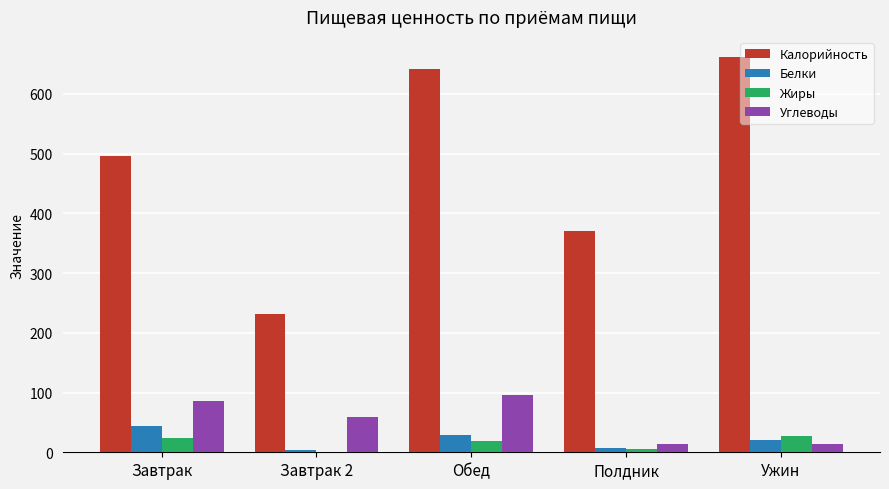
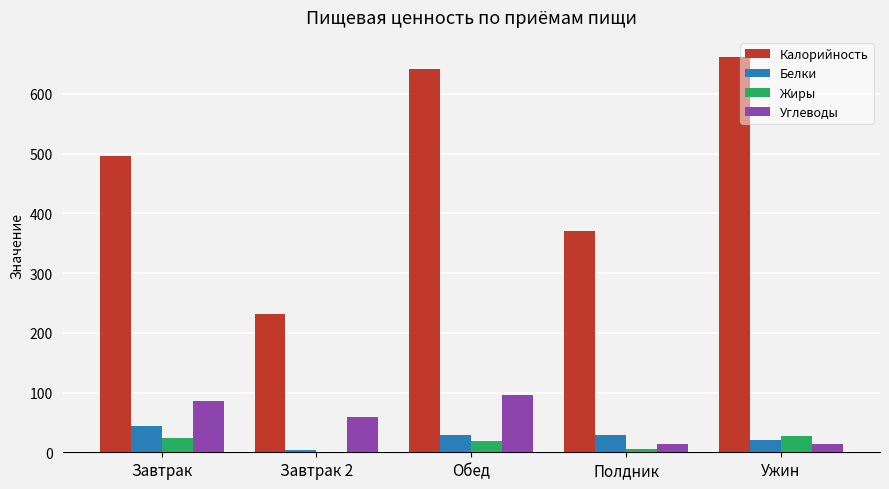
  {
    "Калорийность": {
      "Завтрак": 500,
      "Завтрак 2": 230,
      "Обед": 640,
      "Полдник": 370,
      "Ужин": 660
    },
    "Белки": {
      "Завтрак": 40,
      "Обед": 30,
-     "Полдник": 10,
+     "Полдник": 30,
      "Ужин": 20
    },
    "Жиры": {
      "Завтрак": 20,
      "Обед": 20,
      "Полдник": 10,
      "Ужин": 30
    },
    "Углеводы": {
      "Завтрак": 90,
      "Завтрак 2": 60,
      "Обед": 100,
      "Полдник": 10,
      "Ужин": 10
    }
  }
